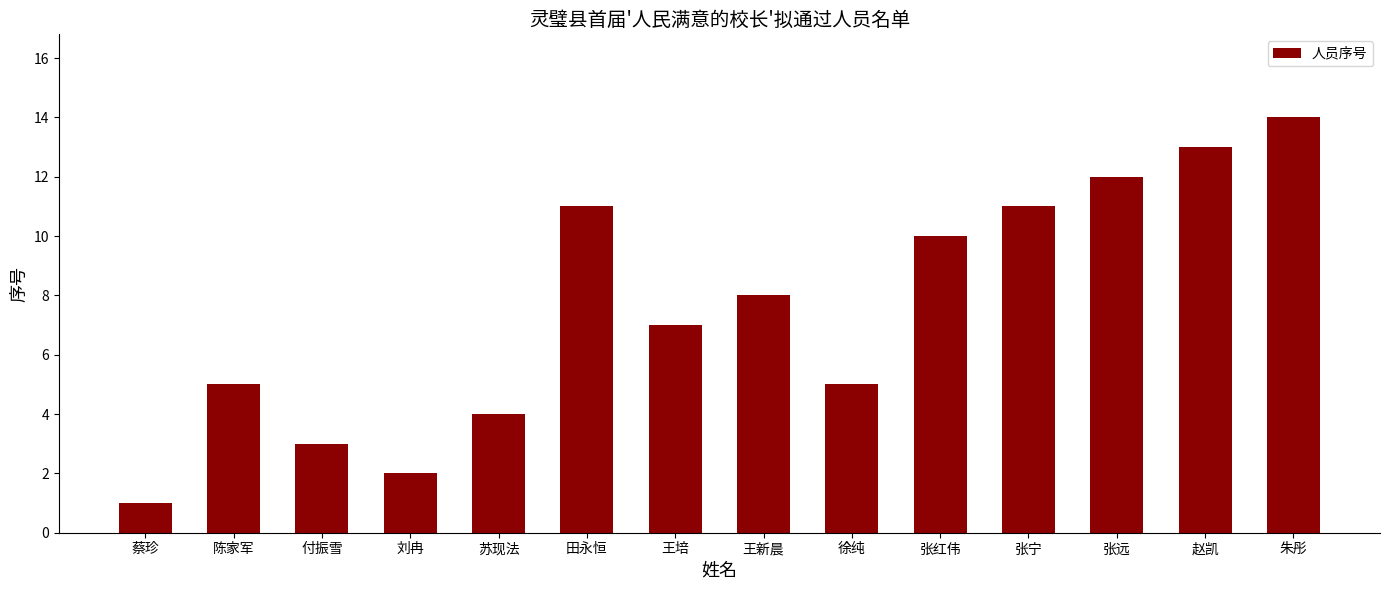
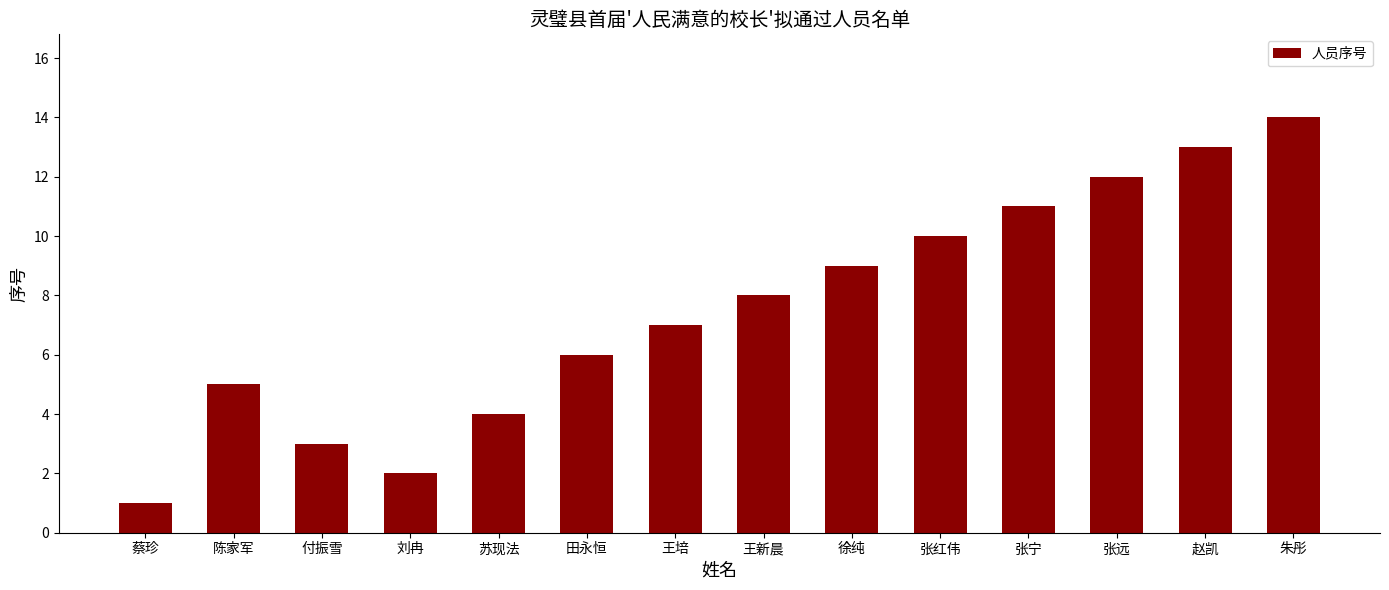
  {
    "蔡珍": 1,
    "陈家军": 5,
    "付振雪": 3,
    "刘冉": 2,
    "苏现法": 4,
-   "田永恒": 11,
+   "田永恒": 6,
    "王培": 7,
    "王新晨": 8,
-   "徐纯": 5,
+   "徐纯": 9,
    "张红伟": 10,
    "张宁": 11,
    "张远": 12,
    "赵凯": 13,
    "朱彤": 14
  }
